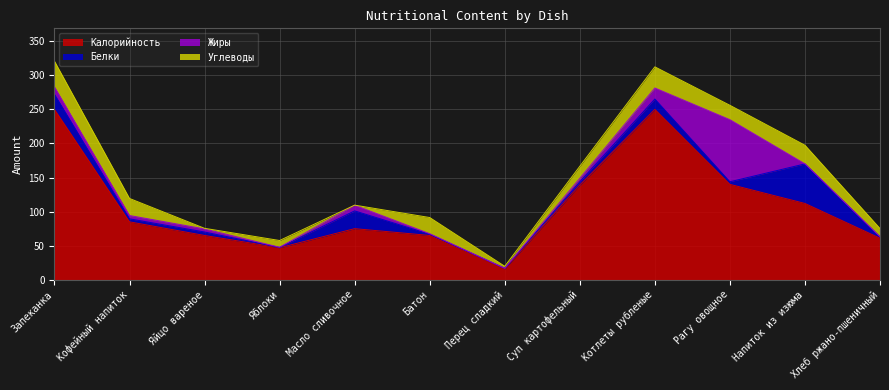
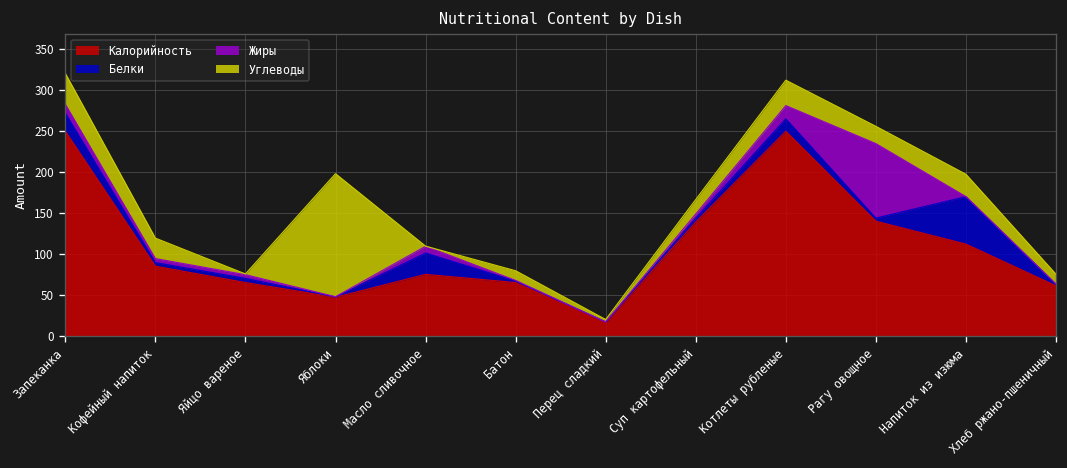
  {
    "Калорийность": {
      "Запеканка": 250,
      "Кофейный напиток": 90,
      "Яйцо вареное": 70,
      "Масло сливочное": 80,
      "Суп картофельный": 140,
      "Котлеты рубленые": 250,
      "Рагу овощное": 140,
      "Напиток из изюма": 110
    },
    "Белки": {
      "Запеканка": 20,
      "Кофейный напиток": 0,
      "Яйцо вареное": 10,
      "Масло сливочное": 30,
      "Суп картофельный": 0,
      "Котлеты рубленые": 20,
      "Рагу овощное": 0
    },
    "Жиры": {
      "Запеканка": 10,
      "Кофейный напиток": 0,
      "Суп картофельный": 10,
      "Котлеты рубленые": 20,
      "Рагу овощное": 90
    },
    "Углеводы": {
      "Запеканка": 40,
      "Кофейный напиток": 30,
-     "Яблоки": 10,
-     "Батон": 20,
+     "Яблоки": 150,
+     "Батон": 10,
      "Суп картофельный": 20,
      "Котлеты рубленые": 30,
      "Рагу овощное": 20,
      "Напиток из изюма": 30,
      "Хлеб ржано-пшеничный": 10
    }
  }
